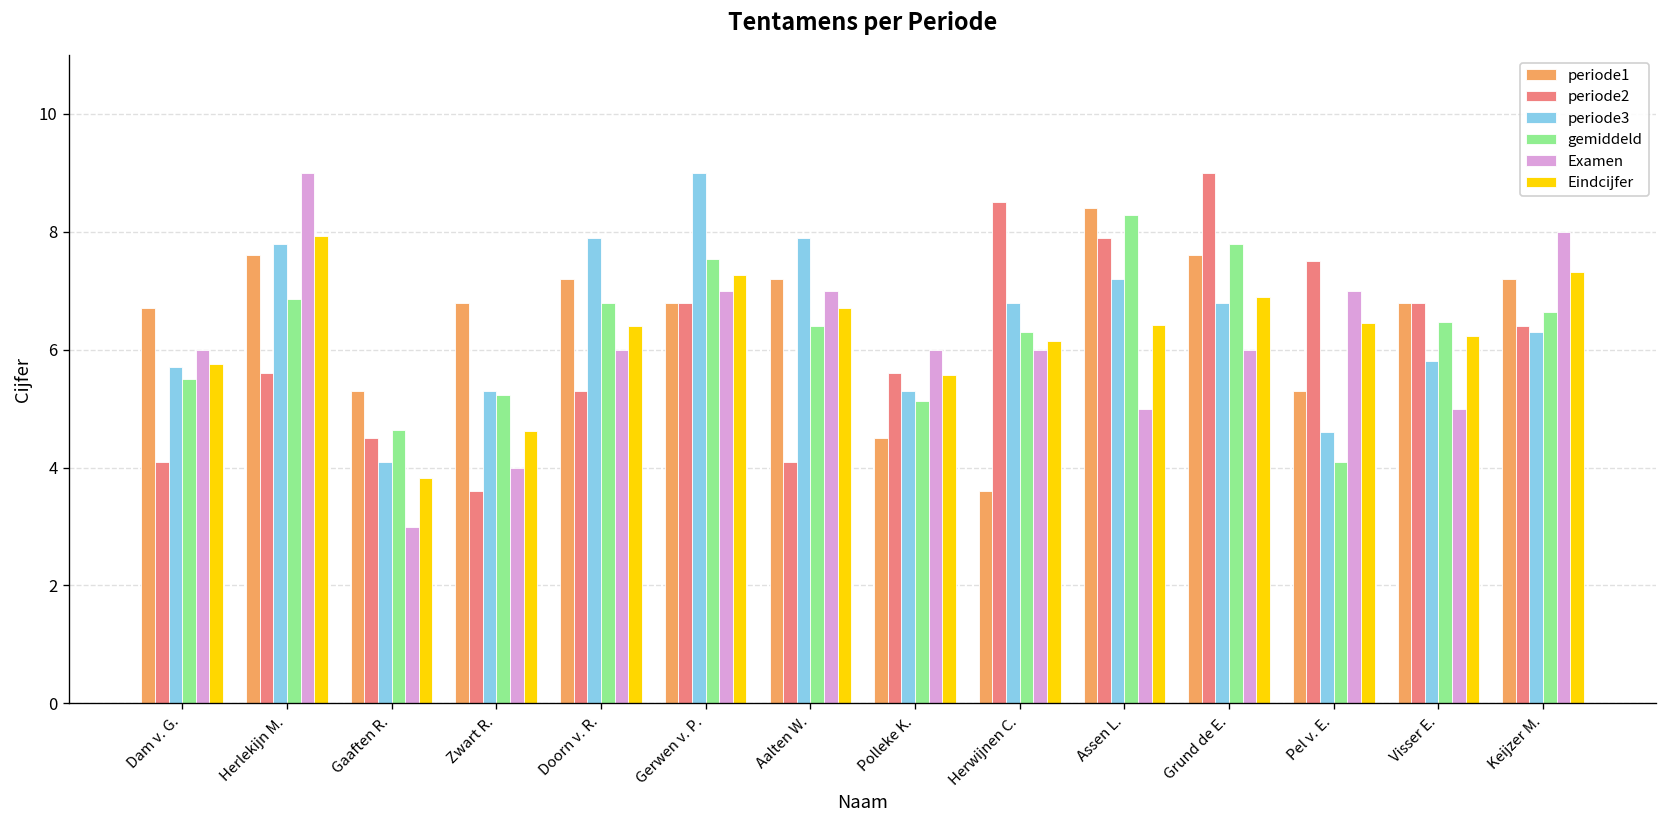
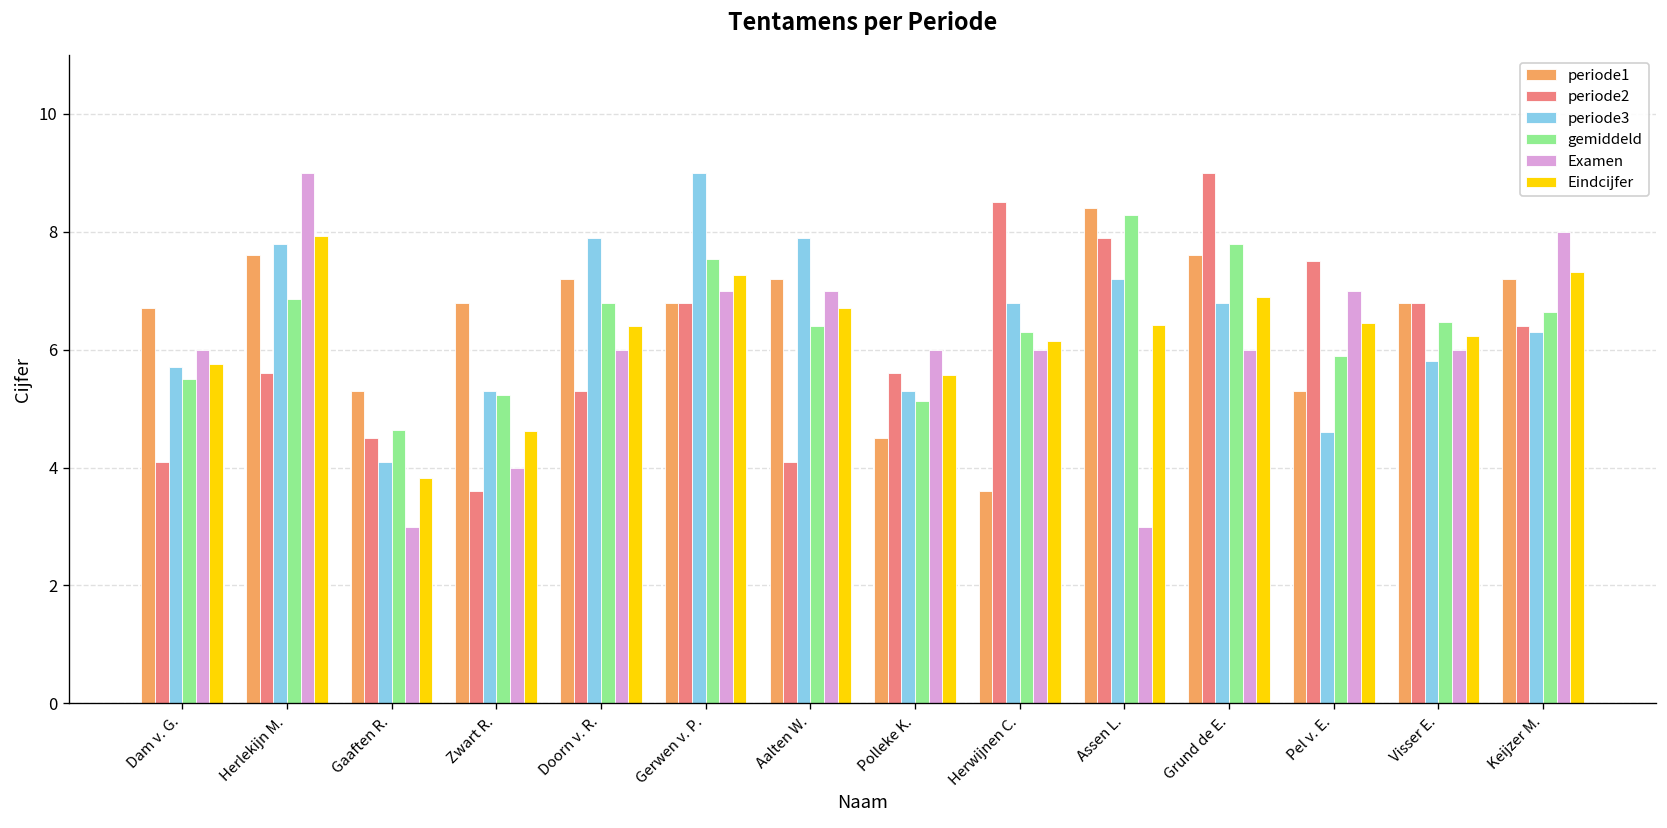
  {
    "periode3": {
      "Dam v. G.": 5.7,
      "Herlekijn M.": 7.8,
      "Gaaften R.": 4.1,
      "Zwart R.": 5.3,
      "Doorn v. R.": 7.9,
      "Gerwen v. P.": 9.0,
      "Aalten W.": 7.9,
      "Polleke K.": 5.3,
      "Herwijnen C.": 6.8,
      "Assen L.": 7.2,
      "Grund de E.": 6.8,
      "Pel v. E.": 4.6,
      "Visser E.": 5.8,
      "Keijzer M.": 6.3
    },
    "gemiddeld": {
      "Dam v. G.": 5.5,
      "Herlekijn M.": 6.9,
      "Gaaften R.": 4.6,
      "Zwart R.": 5.2,
      "Doorn v. R.": 6.8,
      "Gerwen v. P.": 7.5,
      "Aalten W.": 6.4,
      "Polleke K.": 5.1,
      "Herwijnen C.": 6.3,
      "Assen L.": 8.3,
      "Grund de E.": 7.8,
-     "Pel v. E.": 4.1,
+     "Pel v. E.": 5.9,
      "Visser E.": 6.5,
      "Keijzer M.": 6.6
    },
    "Examen": {
      "Dam v. G.": 6,
      "Herlekijn M.": 9,
      "Gaaften R.": 3,
      "Zwart R.": 4,
      "Doorn v. R.": 6,
      "Gerwen v. P.": 7,
      "Aalten W.": 7,
      "Polleke K.": 6,
      "Herwijnen C.": 6,
-     "Assen L.": 5,
+     "Assen L.": 3,
      "Grund de E.": 6,
      "Pel v. E.": 7,
-     "Visser E.": 5,
+     "Visser E.": 6,
      "Keijzer M.": 8
    },
    "Eindcijfer": {
      "Dam v. G.": 5.8,
      "Herlekijn M.": 7.9,
      "Gaaften R.": 3.8,
      "Zwart R.": 4.6,
      "Doorn v. R.": 6.4,
      "Gerwen v. P.": 7.3,
      "Aalten W.": 6.7,
      "Polleke K.": 5.6,
      "Herwijnen C.": 6.2,
      "Assen L.": 6.4,
      "Grund de E.": 6.9,
      "Pel v. E.": 6.5,
      "Visser E.": 6.2,
      "Keijzer M.": 7.3
    }
  }
